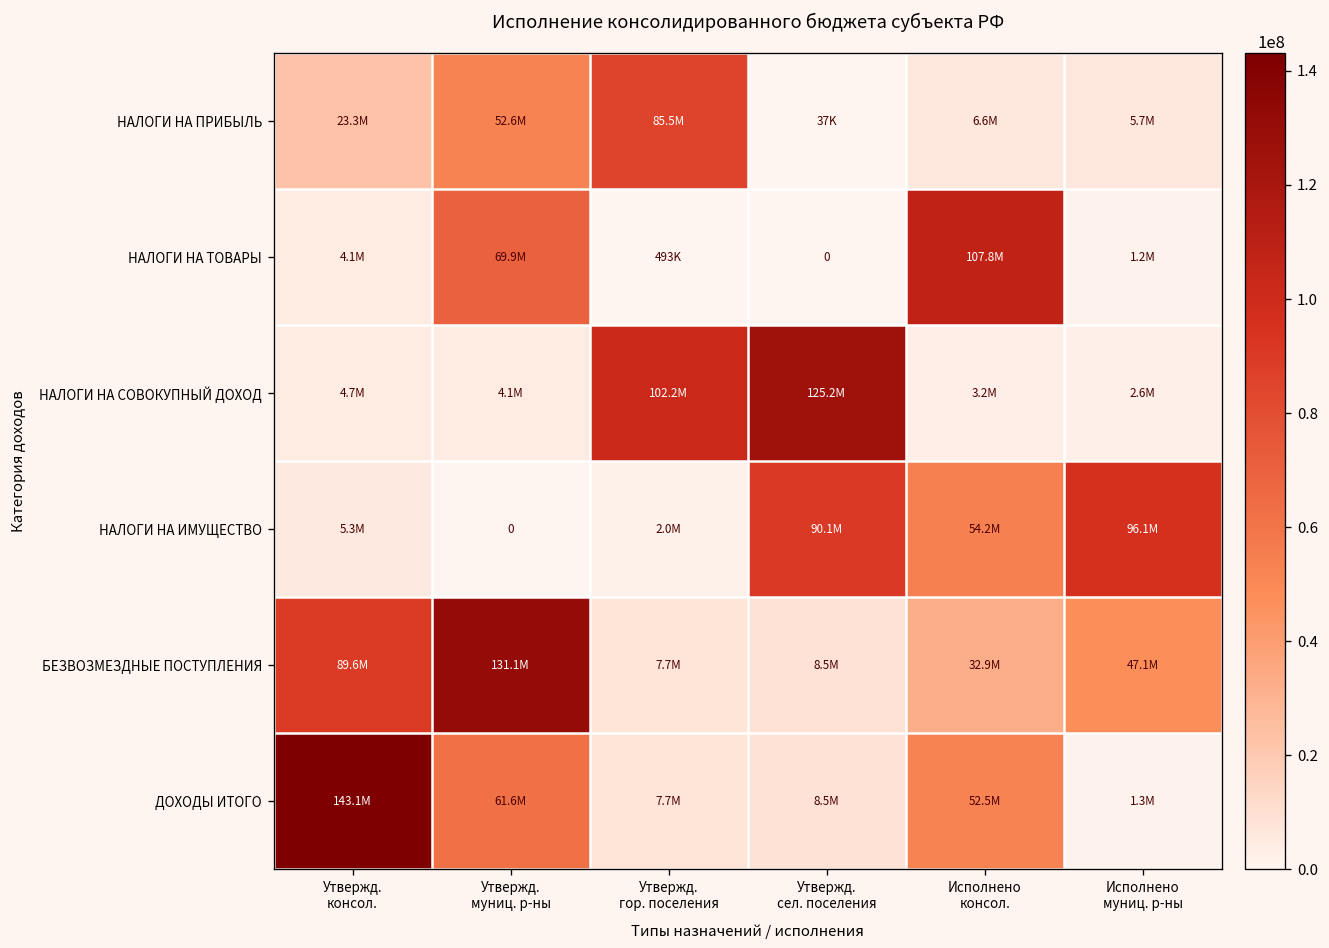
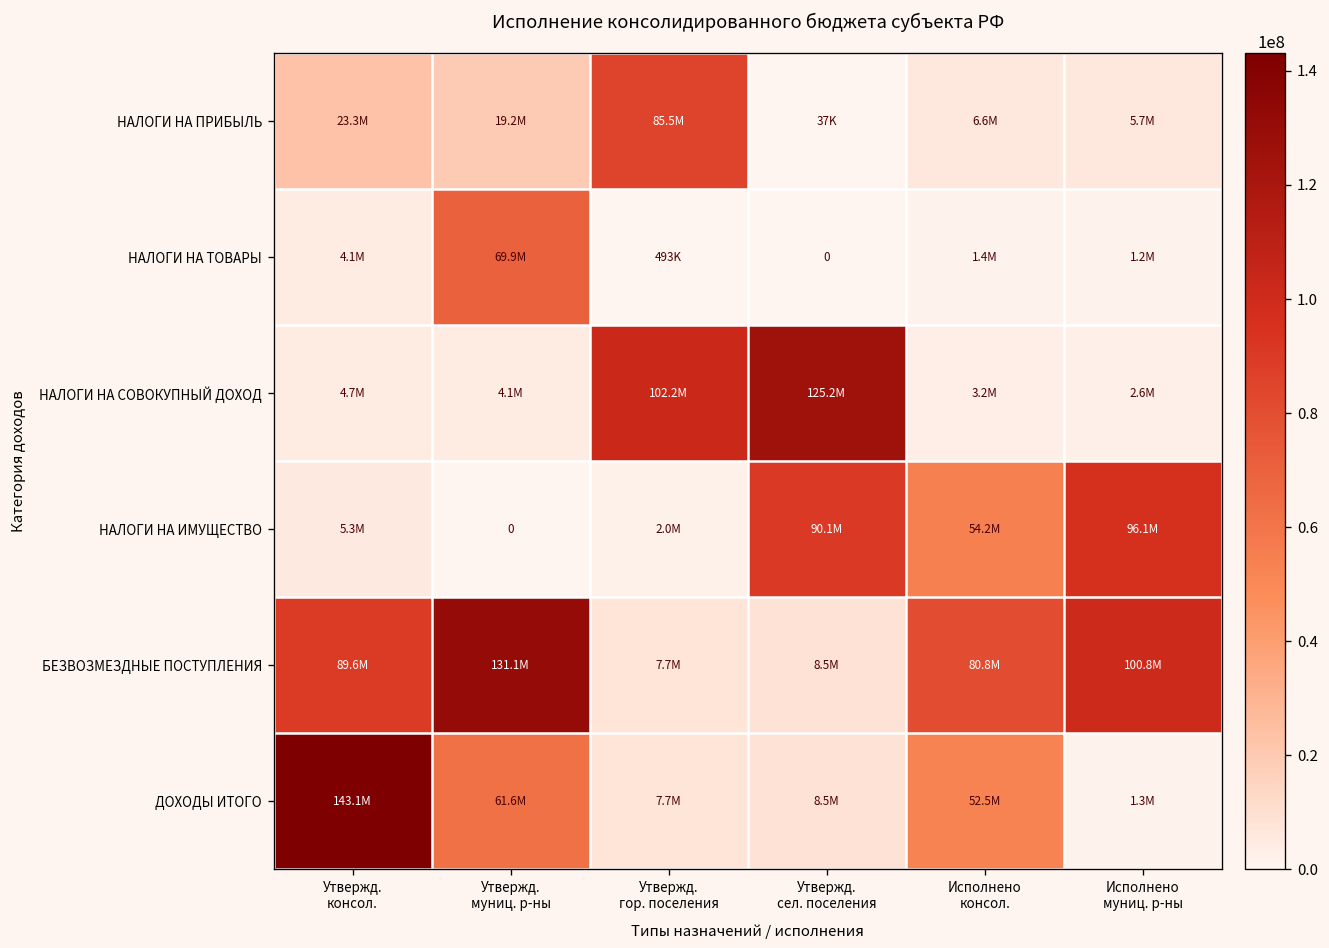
  {
    "НАЛОГИ НА ПРИБЫЛЬ": {
      "Утвержд. консол.": "23.3M",
-     "Утвержд. муниц. р-ны": "52.6M",
+     "Утвержд. муниц. р-ны": "19.2M",
      "Утвержд. гор. поселения": "85.5M",
      "Утвержд. сел. поселения": "37K",
      "Исполнено консол.": "6.6M",
      "Исполнено муниц. р-ны": "5.7M"
    },
    "НАЛОГИ НА ТОВАРЫ": {
      "Утвержд. консол.": "4.1M",
      "Утвержд. муниц. р-ны": "69.9M",
      "Утвержд. гор. поселения": "493K",
      "Утвержд. сел. поселения": "0",
-     "Исполнено консол.": "107.8M",
+     "Исполнено консол.": "1.4M",
      "Исполнено муниц. р-ны": "1.2M"
    },
    "НАЛОГИ НА СОВОКУПНЫЙ ДОХОД": {
      "Утвержд. консол.": "4.7M",
      "Утвержд. муниц. р-ны": "4.1M",
      "Утвержд. гор. поселения": "102.2M",
      "Утвержд. сел. поселения": "125.2M",
      "Исполнено консол.": "3.2M",
      "Исполнено муниц. р-ны": "2.6M"
    },
    "НАЛОГИ НА ИМУЩЕСТВО": {
      "Утвержд. консол.": "5.3M",
      "Утвержд. муниц. р-ны": "0",
      "Утвержд. гор. поселения": "2.0M",
      "Утвержд. сел. поселения": "90.1M",
      "Исполнено консол.": "54.2M",
      "Исполнено муниц. р-ны": "96.1M"
    },
    "БЕЗВОЗМЕЗДНЫЕ ПОСТУПЛЕНИЯ": {
      "Утвержд. консол.": "89.6M",
      "Утвержд. муниц. р-ны": "131.1M",
      "Утвержд. гор. поселения": "7.7M",
      "Утвержд. сел. поселения": "8.5M",
-     "Исполнено консол.": "32.9M",
-     "Исполнено муниц. р-ны": "47.1M"
+     "Исполнено консол.": "80.8M",
+     "Исполнено муниц. р-ны": "100.8M"
    },
    "ДОХОДЫ ИТОГО": {
      "Утвержд. консол.": "143.1M",
      "Утвержд. муниц. р-ны": "61.6M",
      "Утвержд. гор. поселения": "7.7M",
      "Утвержд. сел. поселения": "8.5M",
      "Исполнено консол.": "52.5M",
      "Исполнено муниц. р-ны": "1.3M"
    }
  }
